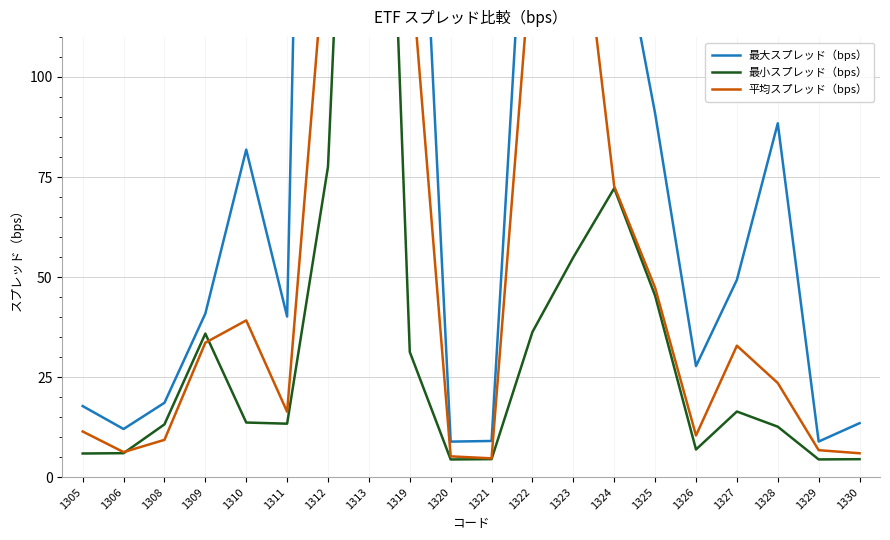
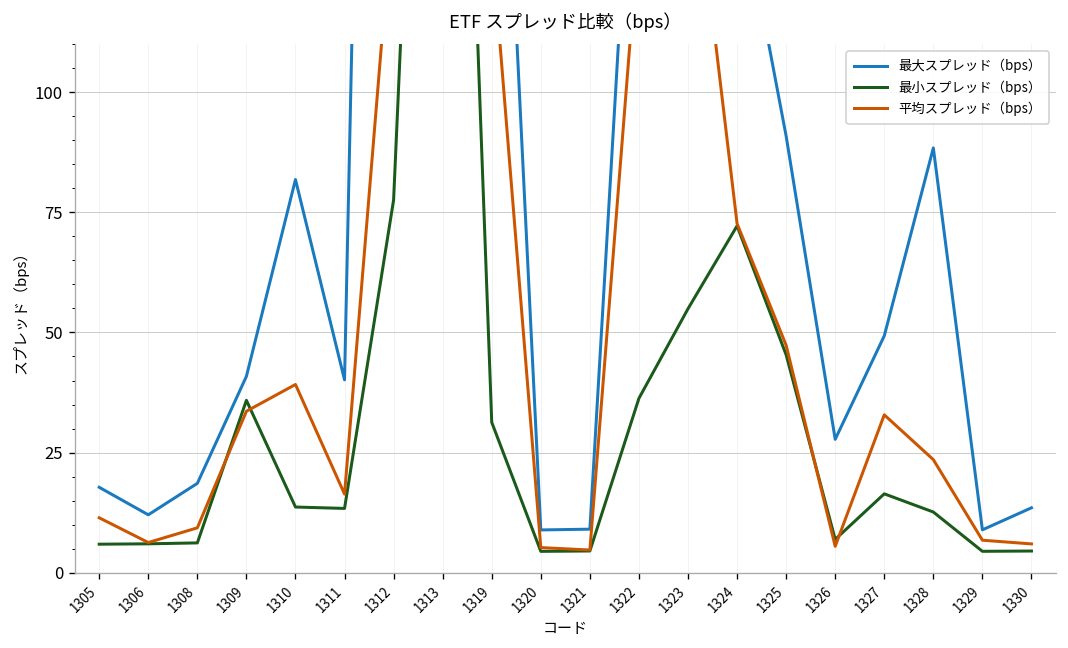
  {
    "最大スプレッド（bps）": {
      "1305": 18,
      "1306": 12,
      "1308": 19,
      "1309": 41,
      "1310": 82,
      "1311": 40,
      "1320": 9,
      "1321": 9,
      "1325": 91,
      "1326": 28,
      "1327": 49,
      "1328": 88,
      "1329": 9,
      "1330": 13
    },
    "最小スプレッド（bps）": {
      "1305": 6,
-     "1308": 13,
+     "1308": 6,
      "1309": 36,
      "1310": 14,
      "1311": 13,
      "1312": 78,
      "1319": 31,
      "1320": 4,
      "1322": 36,
      "1323": 55,
      "1325": 45,
      "1326": 7,
      "1327": 16,
      "1328": 13,
      "1329": 4,
      "1330": 4
    },
    "平均スプレッド（bps）": {
      "1305": 11,
      "1308": 9,
      "1309": 34,
      "1310": 39,
      "1311": 16,
      "1320": 5,
      "1325": 47,
-     "1326": 10,
+     "1326": 5,
      "1327": 33,
      "1328": 24,
      "1329": 7,
      "1330": 6
    }
  }
